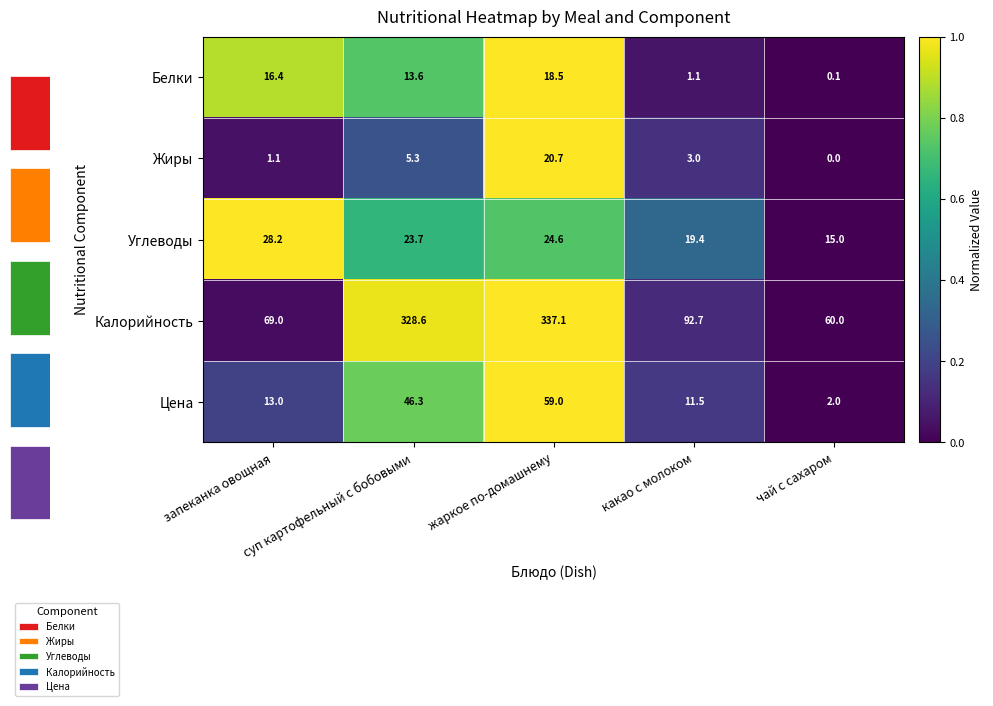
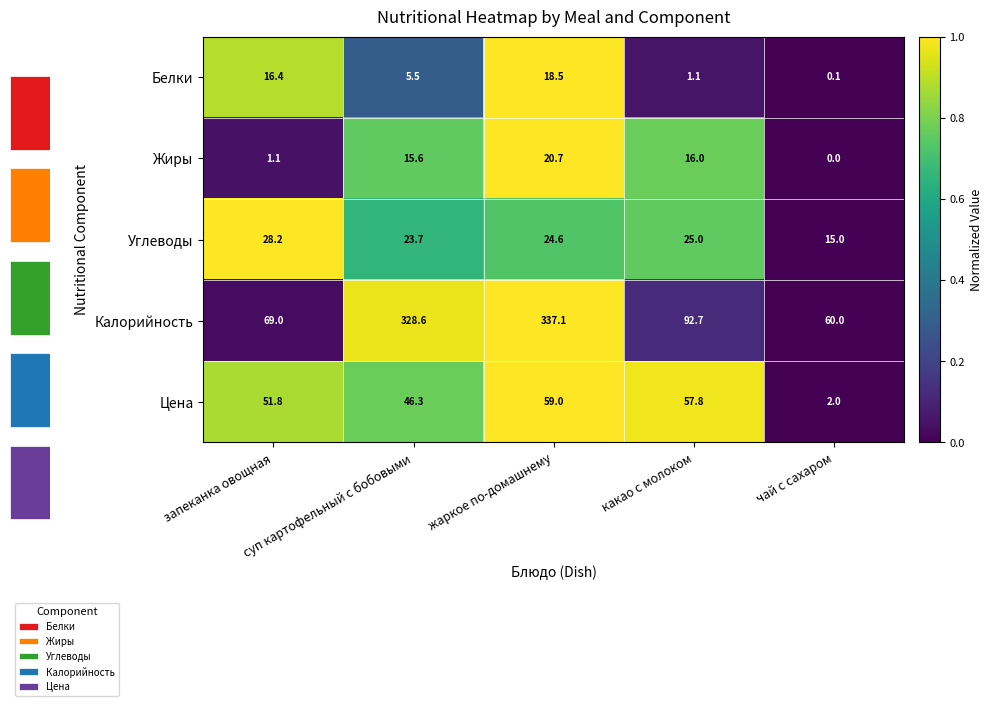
  {
    "Nutritional Heatmap by Meal and Component": {
      "Белки": {
        "запеканка овощная": 16.4,
-       "суп картофельный с бобовыми": 13.6,
+       "суп картофельный с бобовыми": 5.5,
        "жаркое по-домашнему": 18.5,
        "какао с молоком": 1.1,
        "чай с сахаром": 0.1
      },
      "Жиры": {
        "запеканка овощная": 1.1,
-       "суп картофельный с бобовыми": 5.3,
+       "суп картофельный с бобовыми": 15.6,
        "жаркое по-домашнему": 20.7,
-       "какао с молоком": 3.0,
+       "какао с молоком": 16.0,
        "чай с сахаром": 0.0
      },
      "Углеводы": {
        "запеканка овощная": 28.2,
        "суп картофельный с бобовыми": 23.7,
        "жаркое по-домашнему": 24.6,
-       "какао с молоком": 19.4,
+       "какао с молоком": 25.0,
        "чай с сахаром": 15.0
      },
      "Калорийность": {
        "запеканка овощная": 69.0,
        "суп картофельный с бобовыми": 328.6,
        "жаркое по-домашнему": 337.1,
        "какао с молоком": 92.7,
        "чай с сахаром": 60.0
      },
      "Цена": {
-       "запеканка овощная": 13.0,
+       "запеканка овощная": 51.8,
        "суп картофельный с бобовыми": 46.3,
        "жаркое по-домашнему": 59.0,
-       "какао с молоком": 11.5,
+       "какао с молоком": 57.8,
        "чай с сахаром": 2.0
      }
    }
  }
